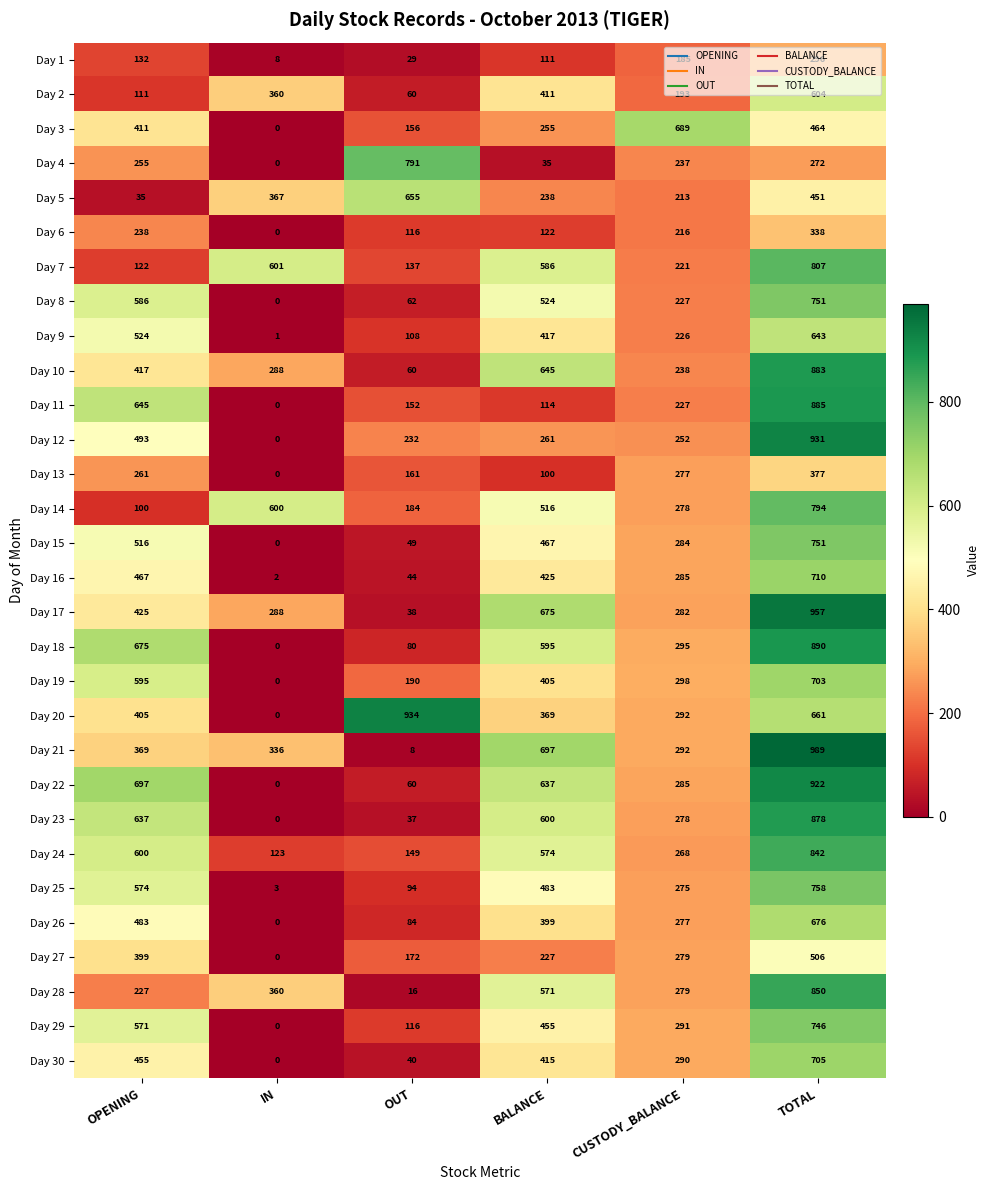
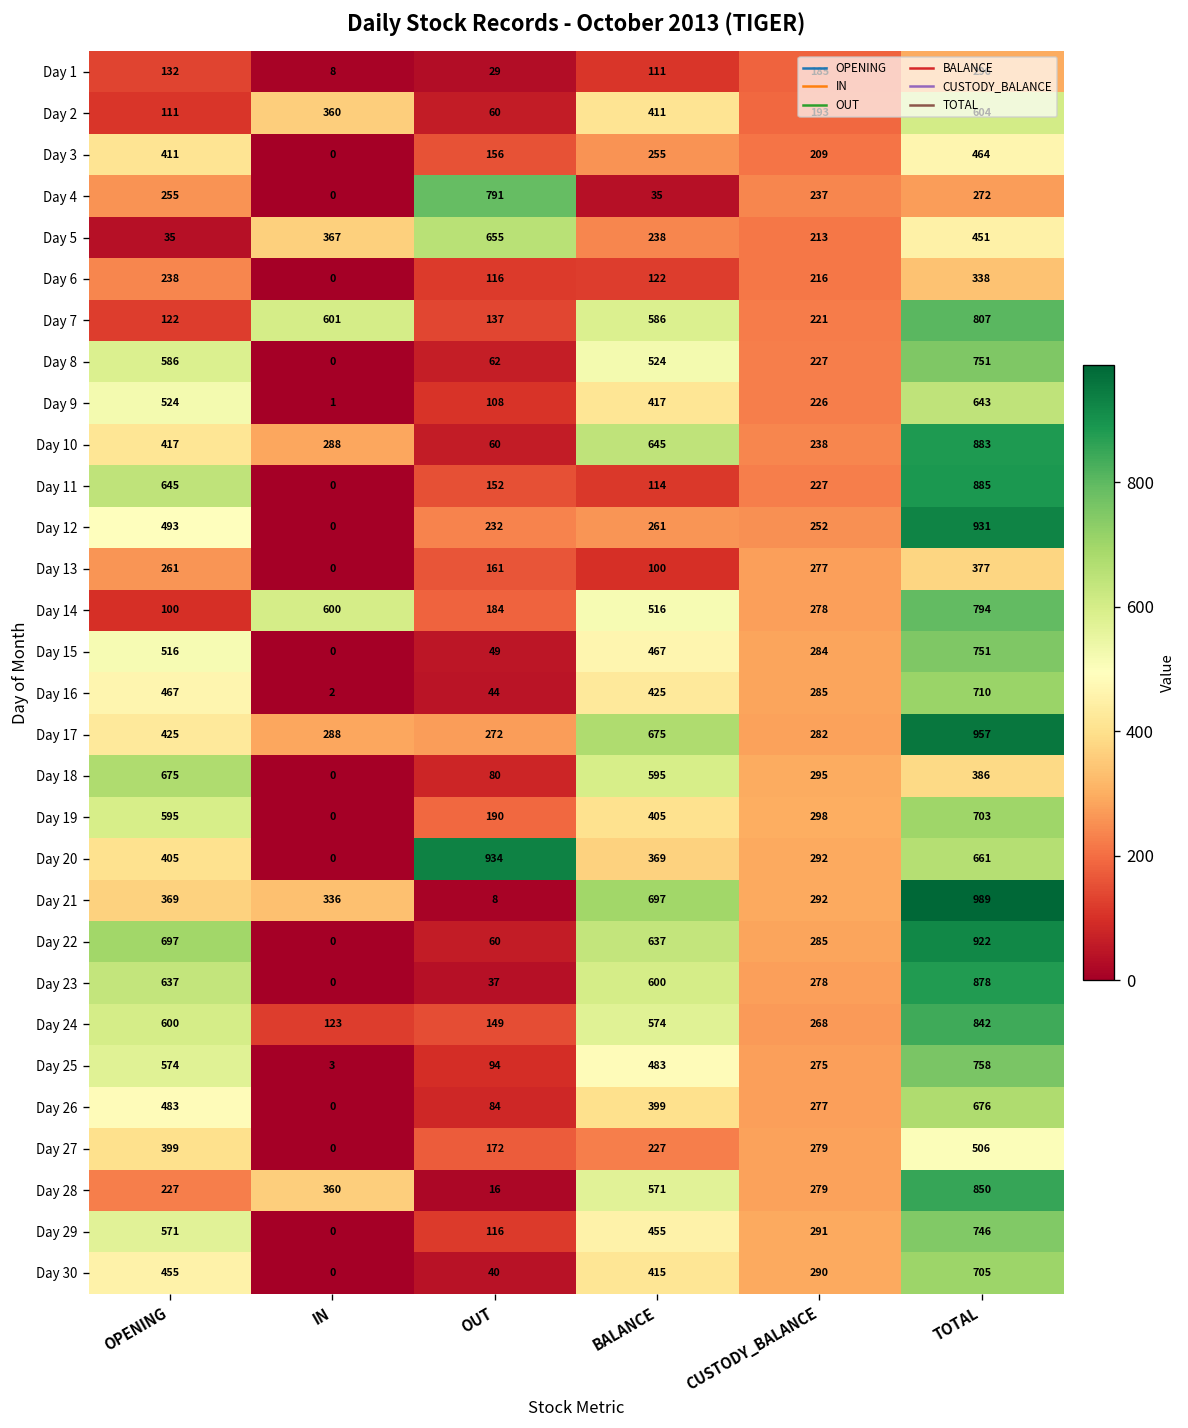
  {
    "Day 1": {
      "OPENING": 132,
      "IN": 8,
      "OUT": 29,
      "BALANCE": 111
    },
    "Day 2": {
      "OPENING": 111,
      "IN": 360,
      "OUT": 60,
      "BALANCE": 411
    },
    "Day 3": {
      "OPENING": 411,
      "IN": 0,
      "OUT": 156,
      "BALANCE": 255,
-     "CUSTODY_BALANCE": 689,
+     "CUSTODY_BALANCE": 209,
      "TOTAL": 464
    },
    "Day 4": {
      "OPENING": 255,
      "IN": 0,
      "OUT": 791,
      "BALANCE": 35,
      "CUSTODY_BALANCE": 237,
      "TOTAL": 272
    },
    "Day 5": {
      "OPENING": 35,
      "IN": 367,
      "OUT": 655,
      "BALANCE": 238,
      "CUSTODY_BALANCE": 213,
      "TOTAL": 451
    },
    "Day 6": {
      "OPENING": 238,
      "IN": 0,
      "OUT": 116,
      "BALANCE": 122,
      "CUSTODY_BALANCE": 216,
      "TOTAL": 338
    },
    "Day 7": {
      "OPENING": 122,
      "IN": 601,
      "OUT": 137,
      "BALANCE": 586,
      "CUSTODY_BALANCE": 221,
      "TOTAL": 807
    },
    "Day 8": {
      "OPENING": 586,
      "IN": 0,
      "OUT": 62,
      "BALANCE": 524,
      "CUSTODY_BALANCE": 227,
      "TOTAL": 751
    },
    "Day 9": {
      "OPENING": 524,
      "IN": 1,
      "OUT": 108,
      "BALANCE": 417,
      "CUSTODY_BALANCE": 226,
      "TOTAL": 643
    },
    "Day 10": {
      "OPENING": 417,
      "IN": 288,
      "OUT": 60,
      "BALANCE": 645,
      "CUSTODY_BALANCE": 238,
      "TOTAL": 883
    },
    "Day 11": {
      "OPENING": 645,
      "IN": 0,
      "OUT": 152,
      "BALANCE": 114,
      "CUSTODY_BALANCE": 227,
      "TOTAL": 885
    },
    "Day 12": {
      "OPENING": 493,
      "IN": 0,
      "OUT": 232,
      "BALANCE": 261,
      "CUSTODY_BALANCE": 252,
      "TOTAL": 931
    },
    "Day 13": {
      "OPENING": 261,
      "IN": 0,
      "OUT": 161,
      "BALANCE": 100,
      "CUSTODY_BALANCE": 277,
      "TOTAL": 377
    },
    "Day 14": {
      "OPENING": 100,
      "IN": 600,
      "OUT": 184,
      "BALANCE": 516,
      "CUSTODY_BALANCE": 278,
      "TOTAL": 794
    },
    "Day 15": {
      "OPENING": 516,
      "IN": 0,
      "OUT": 49,
      "BALANCE": 467,
      "CUSTODY_BALANCE": 284,
      "TOTAL": 751
    },
    "Day 16": {
      "OPENING": 467,
      "IN": 2,
      "OUT": 44,
      "BALANCE": 425,
      "CUSTODY_BALANCE": 285,
      "TOTAL": 710
    },
    "Day 17": {
      "OPENING": 425,
      "IN": 288,
-     "OUT": 38,
+     "OUT": 272,
      "BALANCE": 675,
      "CUSTODY_BALANCE": 282,
      "TOTAL": 957
    },
    "Day 18": {
      "OPENING": 675,
      "IN": 0,
      "OUT": 80,
      "BALANCE": 595,
      "CUSTODY_BALANCE": 295,
-     "TOTAL": 890
+     "TOTAL": 386
    },
    "Day 19": {
      "OPENING": 595,
      "IN": 0,
      "OUT": 190,
      "BALANCE": 405,
      "CUSTODY_BALANCE": 298,
      "TOTAL": 703
    },
    "Day 20": {
      "OPENING": 405,
      "IN": 0,
      "OUT": 934,
      "BALANCE": 369,
      "CUSTODY_BALANCE": 292,
      "TOTAL": 661
    },
    "Day 21": {
      "OPENING": 369,
      "IN": 336,
      "OUT": 8,
      "BALANCE": 697,
      "CUSTODY_BALANCE": 292,
      "TOTAL": 989
    },
    "Day 22": {
      "OPENING": 697,
      "IN": 0,
      "OUT": 60,
      "BALANCE": 637,
      "CUSTODY_BALANCE": 285,
      "TOTAL": 922
    },
    "Day 23": {
      "OPENING": 637,
      "IN": 0,
      "OUT": 37,
      "BALANCE": 600,
      "CUSTODY_BALANCE": 278,
      "TOTAL": 878
    },
    "Day 24": {
      "OPENING": 600,
      "IN": 123,
      "OUT": 149,
      "BALANCE": 574,
      "CUSTODY_BALANCE": 268,
      "TOTAL": 842
    },
    "Day 25": {
      "OPENING": 574,
      "IN": 3,
      "OUT": 94,
      "BALANCE": 483,
      "CUSTODY_BALANCE": 275,
      "TOTAL": 758
    },
    "Day 26": {
      "OPENING": 483,
      "IN": 0,
      "OUT": 84,
      "BALANCE": 399,
      "CUSTODY_BALANCE": 277,
      "TOTAL": 676
    },
    "Day 27": {
      "OPENING": 399,
      "IN": 0,
      "OUT": 172,
      "BALANCE": 227,
      "CUSTODY_BALANCE": 279,
      "TOTAL": 506
    },
    "Day 28": {
      "OPENING": 227,
      "IN": 360,
      "OUT": 16,
      "BALANCE": 571,
      "CUSTODY_BALANCE": 279,
      "TOTAL": 850
    },
    "Day 29": {
      "OPENING": 571,
      "IN": 0,
      "OUT": 116,
      "BALANCE": 455,
      "CUSTODY_BALANCE": 291,
      "TOTAL": 746
    },
    "Day 30": {
      "OPENING": 455,
      "IN": 0,
      "OUT": 40,
      "BALANCE": 415,
      "CUSTODY_BALANCE": 290,
      "TOTAL": 705
    }
  }
